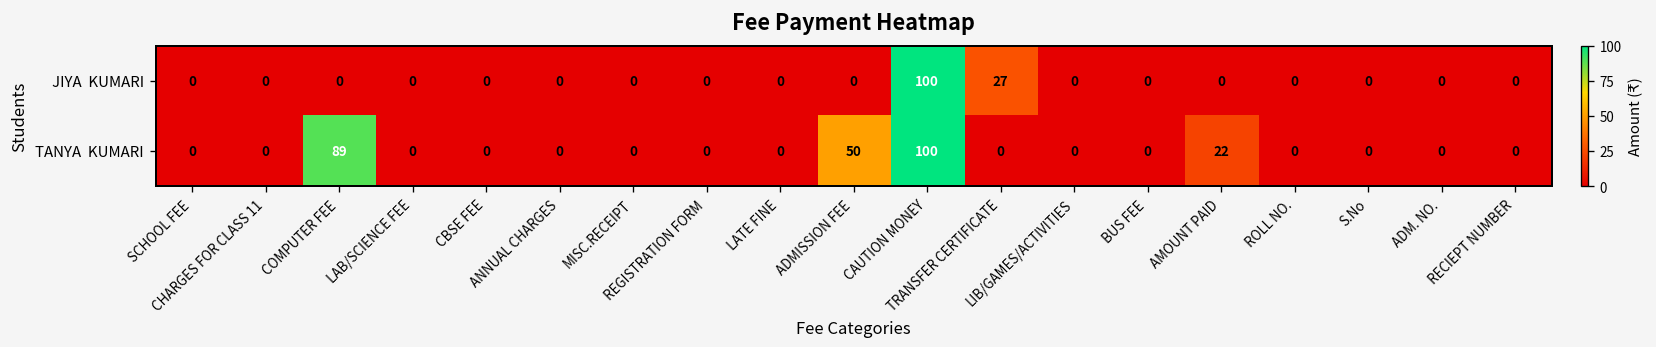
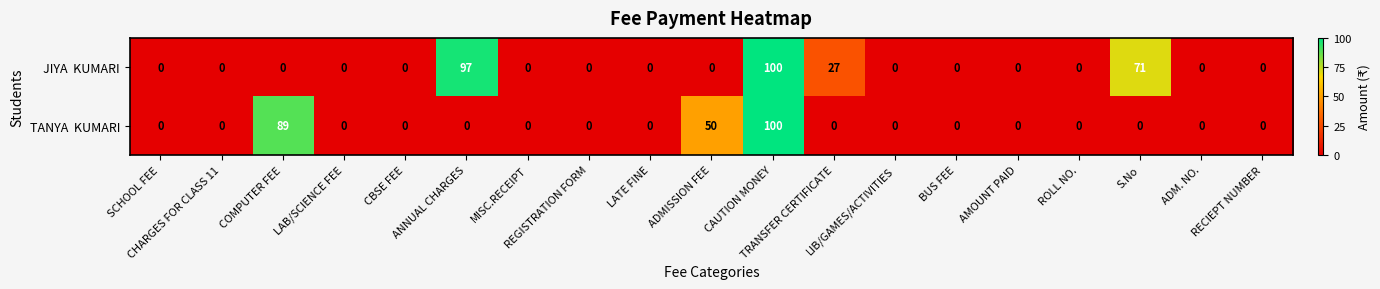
  {
    "JIYA KUMARI": {
      "SCHOOL FEE": 0,
      "CHARGES FOR CLASS 11": 0,
      "COMPUTER FEE": 0,
      "LAB/SCIENCE FEE": 0,
      "CBSE FEE": 0,
-     "ANNUAL CHARGES": 0,
+     "ANNUAL CHARGES": 97,
      "MISC.RECEIPT": 0,
      "REGISTRATION FORM": 0,
      "LATE FINE": 0,
      "ADMISSION FEE": 0,
      "CAUTION MONEY": 100,
      "TRANSFER CERTIFICATE": 27,
      "LIB/GAMES/ACTIVITIES": 0,
      "BUS FEE": 0,
      "AMOUNT PAID": 0,
      "ROLL NO.": 0,
-     "S.No": 0,
+     "S.No": 71,
      "ADM. NO.": 0,
      "RECIEPT NUMBER": 0
    },
    "TANYA KUMARI": {
      "SCHOOL FEE": 0,
      "CHARGES FOR CLASS 11": 0,
      "COMPUTER FEE": 89,
      "LAB/SCIENCE FEE": 0,
      "CBSE FEE": 0,
      "ANNUAL CHARGES": 0,
      "MISC.RECEIPT": 0,
      "REGISTRATION FORM": 0,
      "LATE FINE": 0,
      "ADMISSION FEE": 50,
      "CAUTION MONEY": 100,
      "TRANSFER CERTIFICATE": 0,
      "LIB/GAMES/ACTIVITIES": 0,
      "BUS FEE": 0,
-     "AMOUNT PAID": 22,
+     "AMOUNT PAID": 0,
      "ROLL NO.": 0,
      "S.No": 0,
      "ADM. NO.": 0,
      "RECIEPT NUMBER": 0
    }
  }
